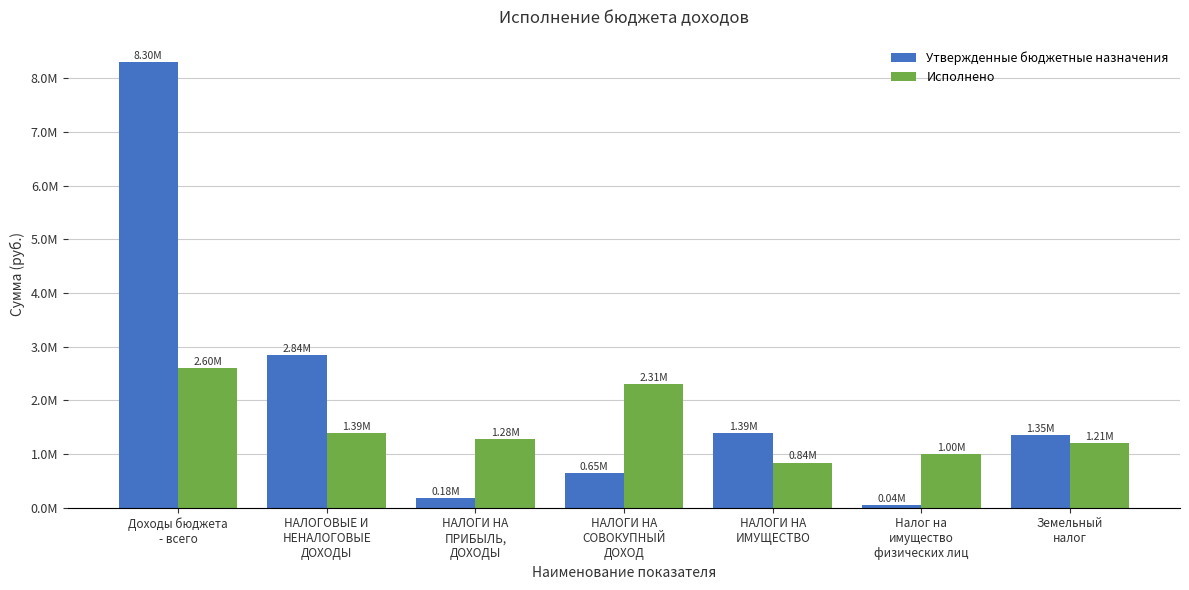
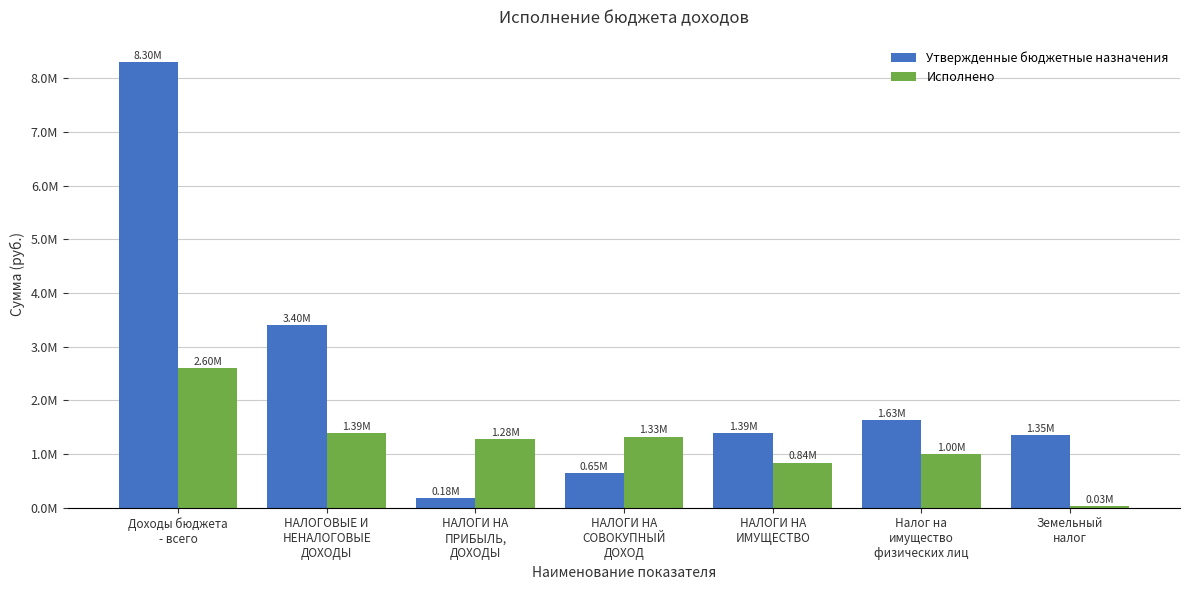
  {
    "Утвержденные бюджетные назначения": {
      "Доходы бюджета - всего": "8.30M",
-     "НАЛОГОВЫЕ И НЕНАЛОГОВЫЕ ДОХОДЫ": "2.84M",
+     "НАЛОГОВЫЕ И НЕНАЛОГОВЫЕ ДОХОДЫ": "3.40M",
      "НАЛОГИ НА ПРИБЫЛЬ, ДОХОДЫ": "0.18M",
      "НАЛОГИ НА СОВОКУПНЫЙ ДОХОД": "0.65M",
      "НАЛОГИ НА ИМУЩЕСТВО": "1.39M",
-     "Налог на имущество физических лиц": "0.04M",
+     "Налог на имущество физических лиц": "1.63M",
      "Земельный налог": "1.35M"
    },
    "Исполнено": {
      "Доходы бюджета - всего": "2.60M",
      "НАЛОГОВЫЕ И НЕНАЛОГОВЫЕ ДОХОДЫ": "1.39M",
      "НАЛОГИ НА ПРИБЫЛЬ, ДОХОДЫ": "1.28M",
-     "НАЛОГИ НА СОВОКУПНЫЙ ДОХОД": "2.31M",
+     "НАЛОГИ НА СОВОКУПНЫЙ ДОХОД": "1.33M",
      "НАЛОГИ НА ИМУЩЕСТВО": "0.84M",
      "Налог на имущество физических лиц": "1.00M",
-     "Земельный налог": "1.21M"
+     "Земельный налог": "0.03M"
    }
  }
